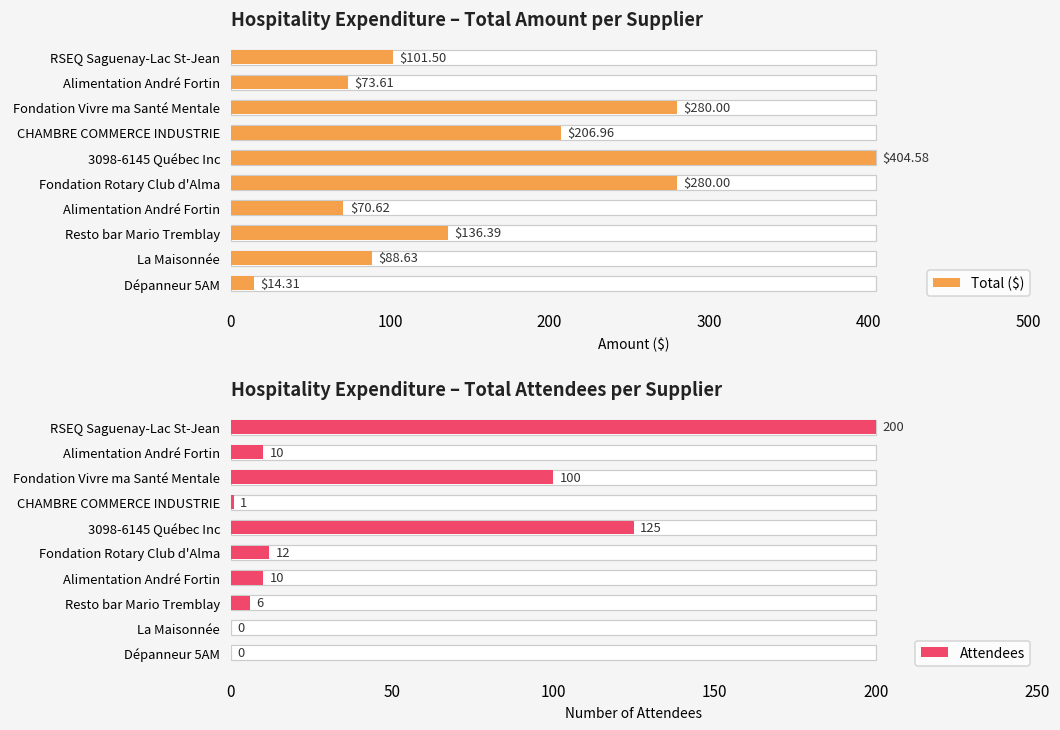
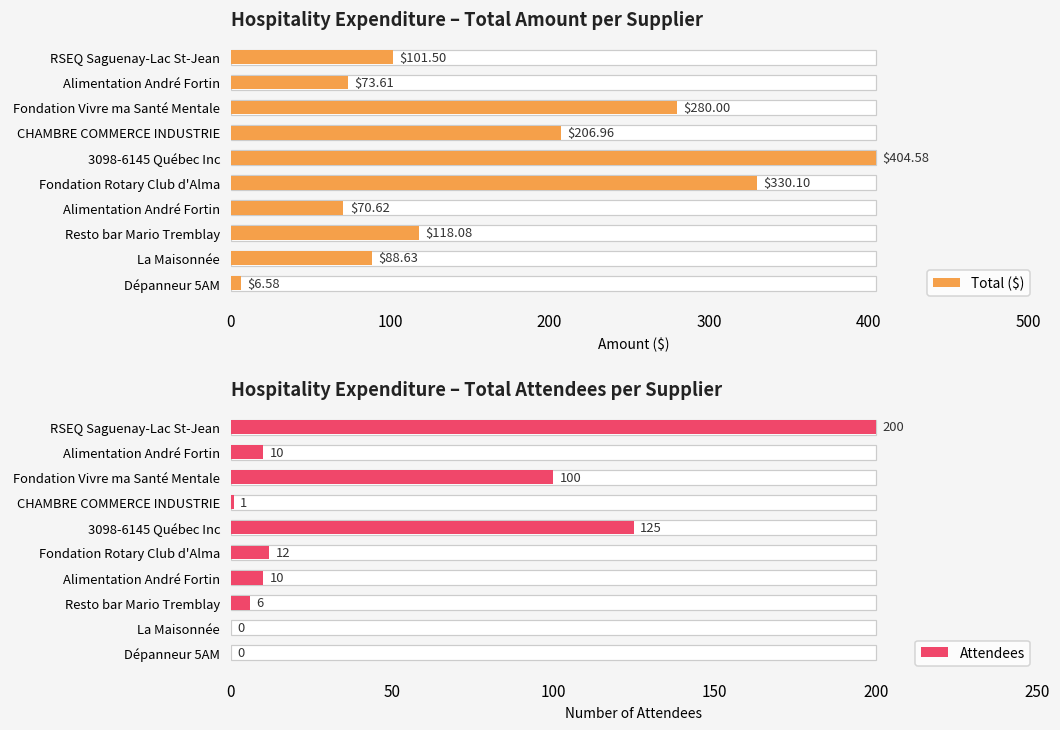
  {
    "Hospitality Expenditure – Total Amount per Supplier": {
      "RSEQ Saguenay-Lac St-Jean": "$101.50",
      "Fondation Vivre ma Santé Mentale": "$280.00",
      "CHAMBRE COMMERCE INDUSTRIE": "$206.96",
      "3098-6145 Québec Inc": "$404.58",
-     "Fondation Rotary Club d'Alma": "$280.00",
-     "Resto bar Mario Tremblay": "$136.39",
+     "Fondation Rotary Club d'Alma": "$330.10",
+     "Resto bar Mario Tremblay": "$118.08",
      "La Maisonnée": "$88.63",
-     "Dépanneur 5AM": "$14.31"
+     "Dépanneur 5AM": "$6.58"
    },
    "Hospitality Expenditure – Total Attendees per Supplier": {
      "RSEQ Saguenay-Lac St-Jean": "200",
      "Fondation Vivre ma Santé Mentale": "100",
      "CHAMBRE COMMERCE INDUSTRIE": "1",
      "3098-6145 Québec Inc": "125",
      "Fondation Rotary Club d'Alma": "12",
      "Resto bar Mario Tremblay": "6",
      "La Maisonnée": "0",
      "Dépanneur 5AM": "0"
    }
  }
